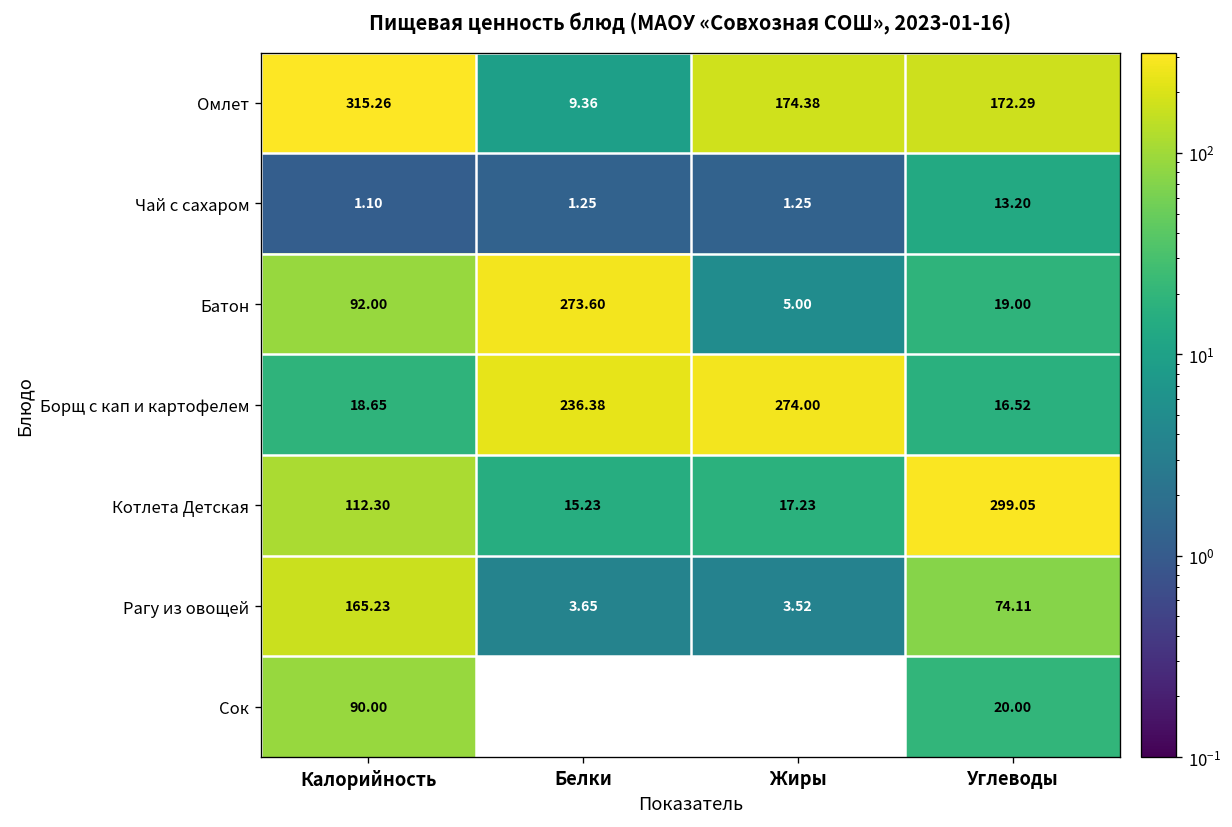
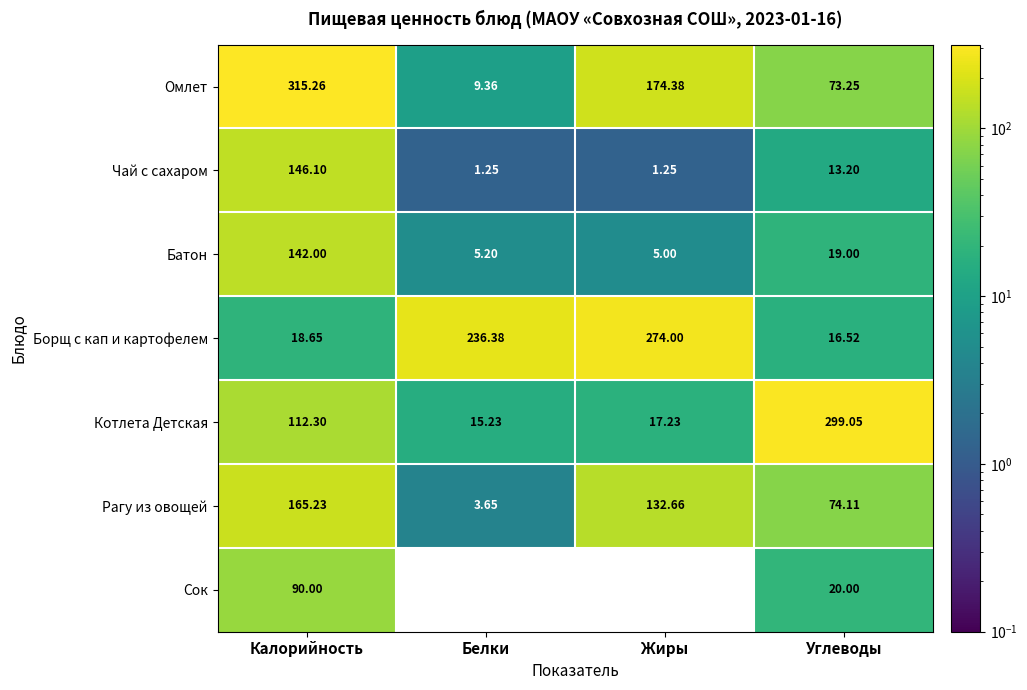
  {
    "Омлет": {
      "Калорийность": 315.26,
      "Белки": 9.36,
      "Жиры": 174.38,
-     "Углеводы": 172.29
+     "Углеводы": 73.25
    },
    "Чай с сахаром": {
-     "Калорийность": 1.10,
+     "Калорийность": 146.10,
      "Белки": 1.25,
      "Жиры": 1.25,
      "Углеводы": 13.20
    },
    "Батон": {
-     "Калорийность": 92.00,
-     "Белки": 273.60,
+     "Калорийность": 142.00,
+     "Белки": 5.20,
      "Жиры": 5.00,
      "Углеводы": 19.00
    },
    "Борщ с кап и картофелем": {
      "Калорийность": 18.65,
      "Белки": 236.38,
      "Жиры": 274.00,
      "Углеводы": 16.52
    },
    "Котлета Детская": {
      "Калорийность": 112.30,
      "Белки": 15.23,
      "Жиры": 17.23,
      "Углеводы": 299.05
    },
    "Рагу из овощей": {
      "Калорийность": 165.23,
      "Белки": 3.65,
-     "Жиры": 3.52,
+     "Жиры": 132.66,
      "Углеводы": 74.11
    },
    "Сок": {
      "Калорийность": 90.00,
      "Углеводы": 20.00
    }
  }
